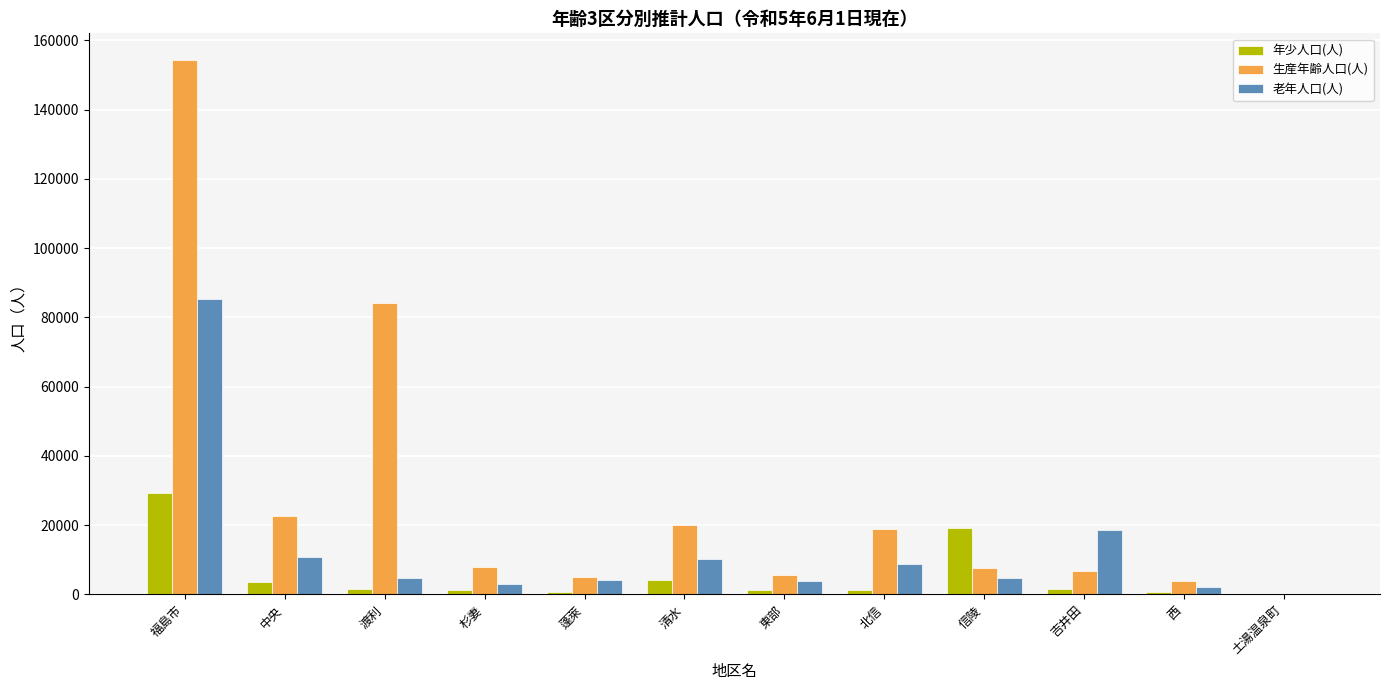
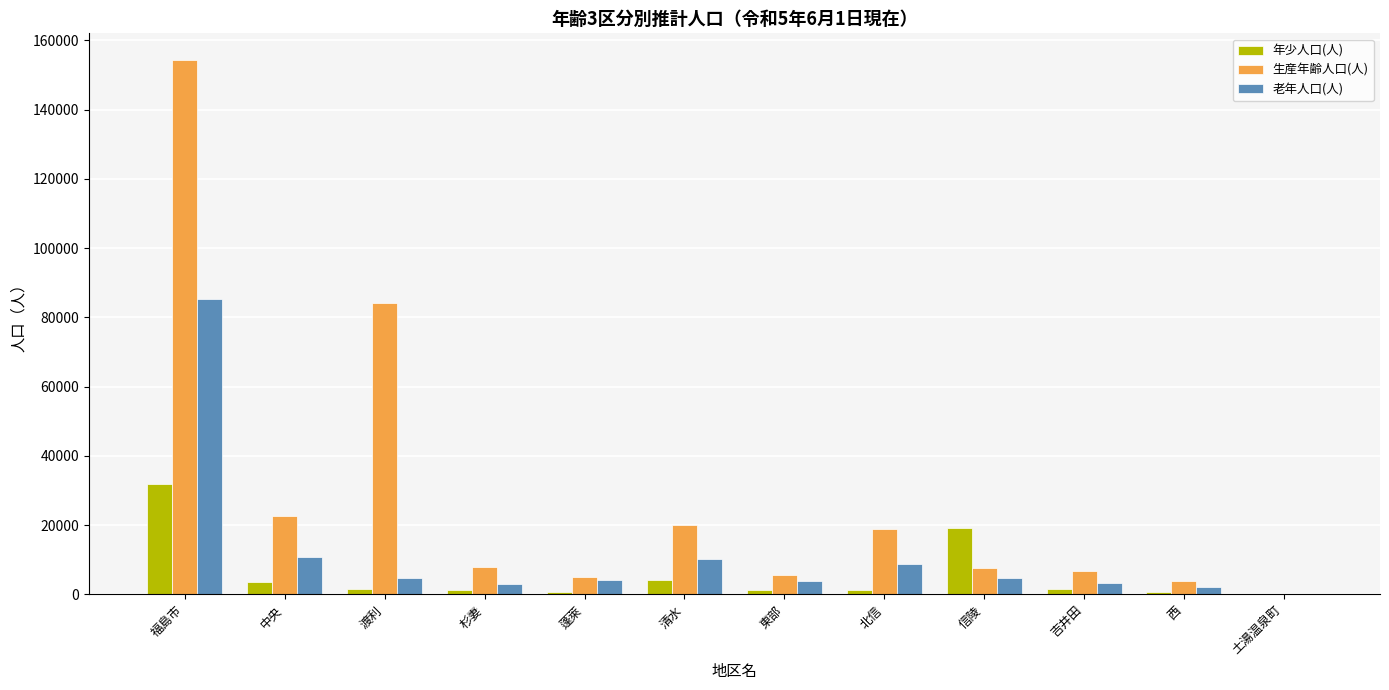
  {
    "年少人口(人)": {
-     "福島市": 29000,
+     "福島市": 32000,
      "中央": 4000,
      "渡利": 1000,
      "杉妻": 1000,
      "蓬萊": 1000,
      "清水": 4000,
      "東部": 1000,
      "北信": 1000,
      "信陵": 19000,
      "吉井田": 1000
    },
    "生産年齢人口(人)": {
      "福島市": 154000,
      "中央": 23000,
      "渡利": 84000,
      "杉妻": 8000,
      "蓬萊": 5000,
      "清水": 20000,
      "東部": 6000,
      "北信": 19000,
      "信陵": 7000,
      "吉井田": 7000,
      "西": 4000
    },
    "老年人口(人)": {
      "福島市": 85000,
      "中央": 11000,
      "渡利": 5000,
      "杉妻": 3000,
      "蓬萊": 4000,
      "清水": 10000,
      "東部": 4000,
      "北信": 9000,
      "信陵": 5000,
-     "吉井田": 19000,
+     "吉井田": 3000,
      "西": 2000
    }
  }
